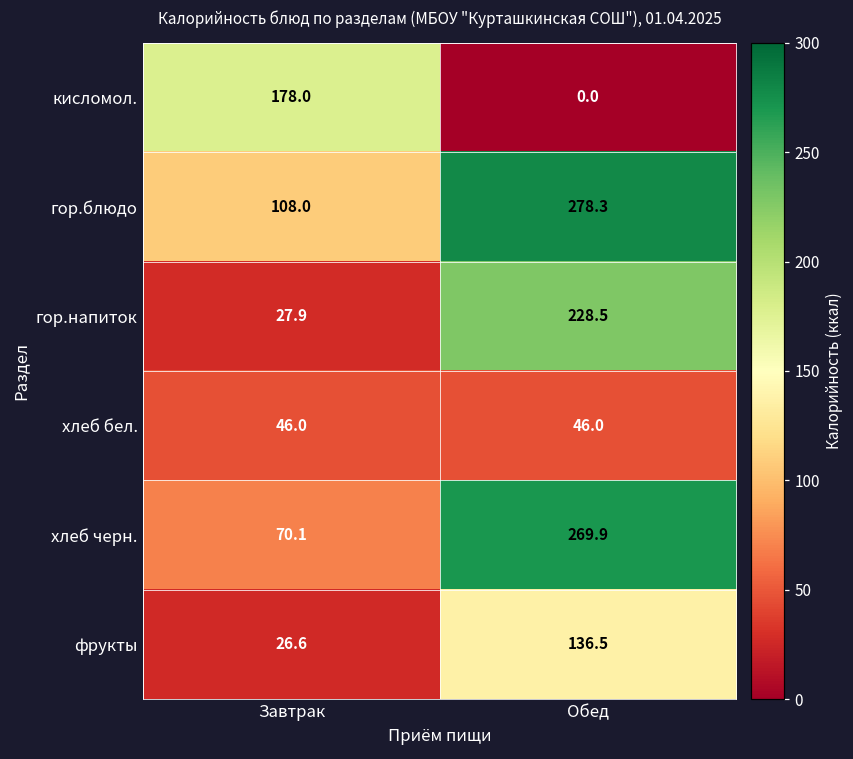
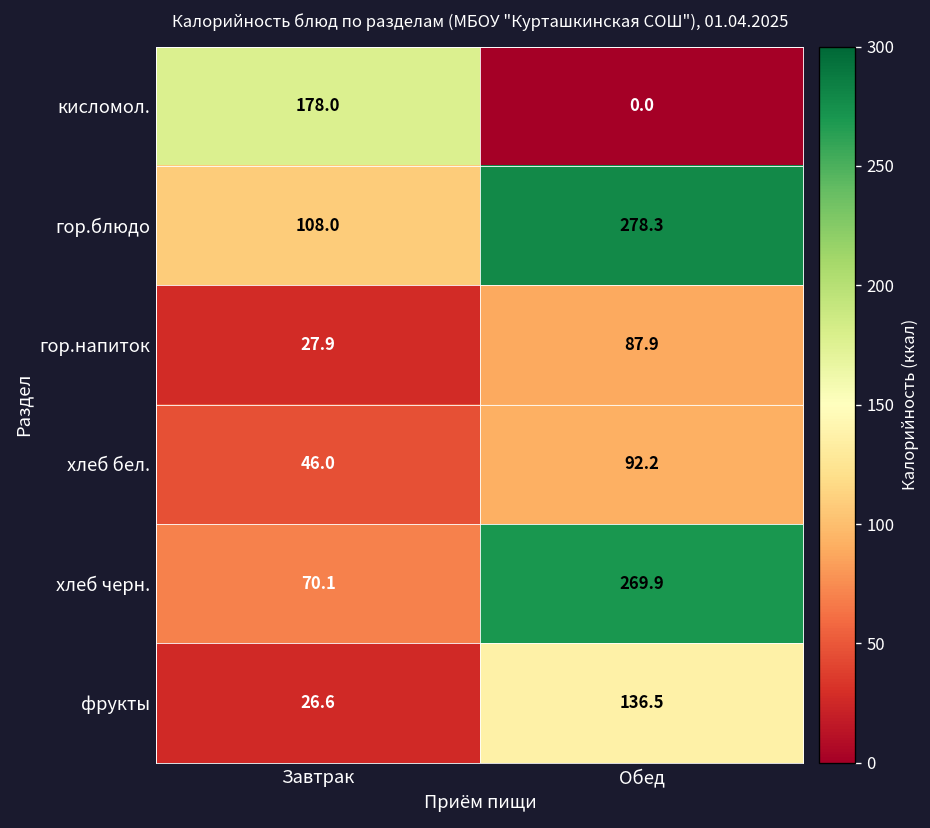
  {
    "кисломол.": {
      "Завтрак": 178.0,
      "Обед": 0.0
    },
    "гор.блюдо": {
      "Завтрак": 108.0,
      "Обед": 278.3
    },
    "гор.напиток": {
      "Завтрак": 27.9,
-     "Обед": 228.5
+     "Обед": 87.9
    },
    "хлеб бел.": {
      "Завтрак": 46.0,
-     "Обед": 46.0
+     "Обед": 92.2
    },
    "хлеб черн.": {
      "Завтрак": 70.1,
      "Обед": 269.9
    },
    "фрукты": {
      "Завтрак": 26.6,
      "Обед": 136.5
    }
  }
